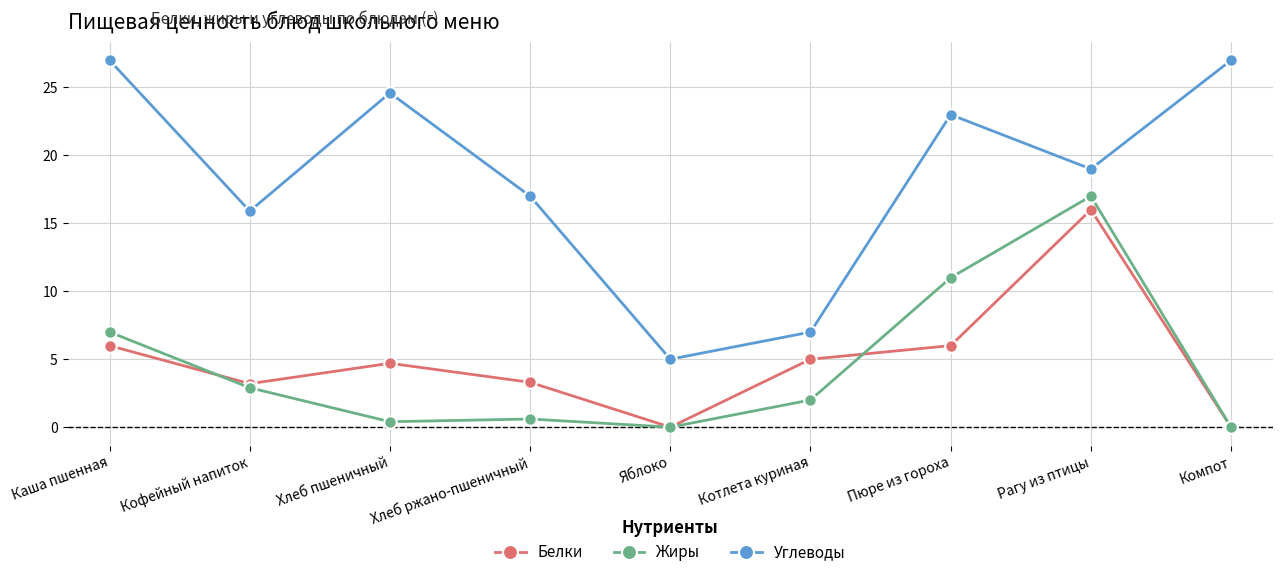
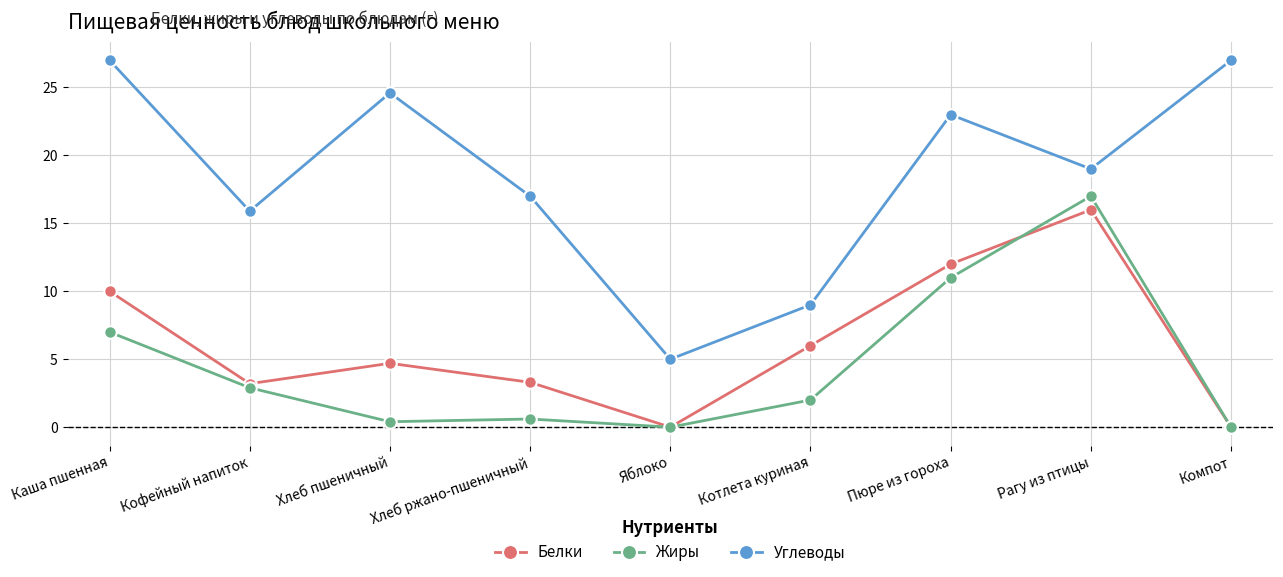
  {
    "Белки": {
-     "Каша пшенная": 6,
+     "Каша пшенная": 10,
      "Кофейный напиток": 3.2,
      "Хлеб пшеничный": 4.7,
      "Хлеб ржано-пшеничный": 3.3,
-     "Котлета куриная": 5,
-     "Пюре из гороха": 6,
+     "Котлета куриная": 6,
+     "Пюре из гороха": 12,
      "Рагу из птицы": 16
    },
    "Жиры": {
      "Каша пшенная": 7,
      "Кофейный напиток": 3,
      "Хлеб пшеничный": 0.4,
      "Хлеб ржано-пшеничный": 0.6,
      "Котлета куриная": 2,
      "Пюре из гороха": 11,
      "Рагу из птицы": 17
    },
    "Углеводы": {
      "Каша пшенная": 27,
      "Кофейный напиток": 16,
      "Хлеб пшеничный": 24.6,
      "Хлеб ржано-пшеничный": 17,
      "Яблоко": 5,
-     "Котлета куриная": 7,
+     "Котлета куриная": 9,
      "Пюре из гороха": 23,
      "Рагу из птицы": 19,
      "Компот": 27
    }
  }
